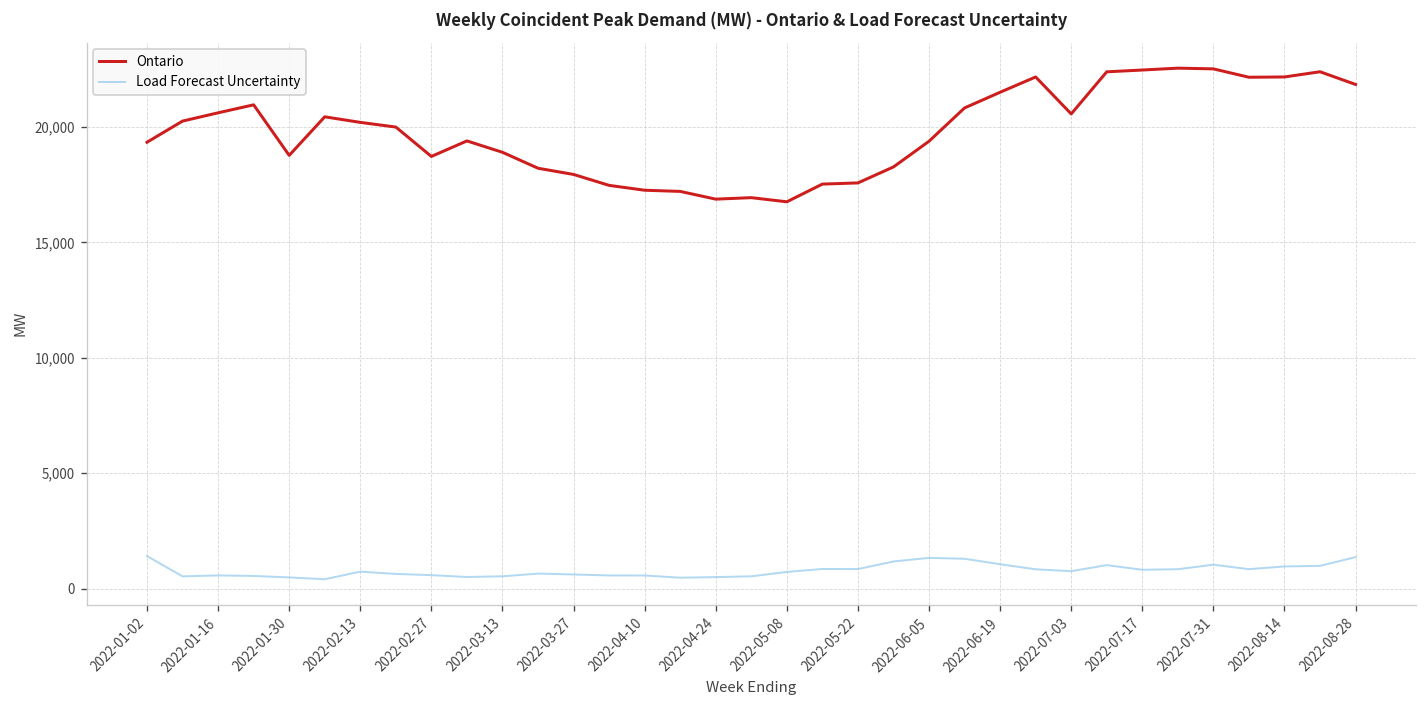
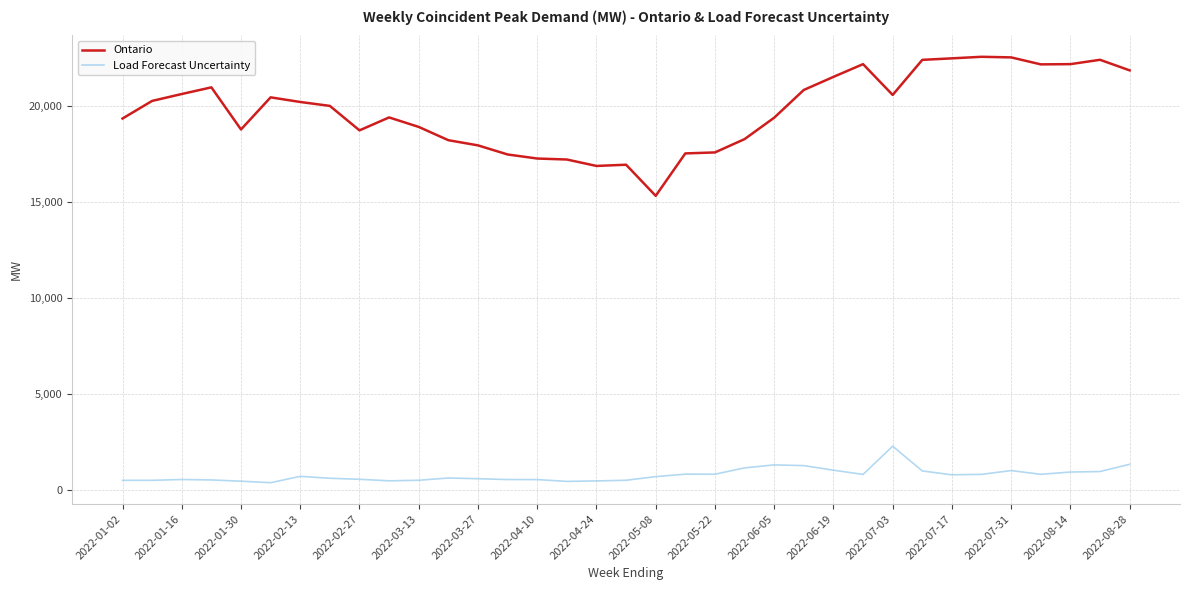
  {
    "Ontario": {
      "2022-01-02": "19,300",
      "2022-01-16": "20,600",
      "2022-01-30": "18,800",
      "2022-02-13": "20,200",
      "2022-02-27": "18,700",
      "2022-03-13": "18,900",
      "2022-03-27": "17,900",
      "2022-04-10": "17,300",
      "2022-04-24": "16,900",
-     "2022-05-08": "16,800",
+     "2022-05-08": "15,300",
      "2022-05-22": "17,600",
      "2022-06-05": "19,400",
      "2022-06-19": "21,500",
      "2022-07-03": "20,600",
      "2022-07-17": "22,500",
      "2022-07-31": "22,500",
      "2022-08-14": "22,200",
      "2022-08-28": "21,800"
    },
    "Load Forecast Uncertainty": {
-     "2022-01-02": "1,400",
+     "2022-01-02": "500",
      "2022-01-16": "600",
      "2022-01-30": "500",
      "2022-02-13": "700",
      "2022-02-27": "600",
      "2022-03-13": "500",
      "2022-03-27": "600",
      "2022-04-10": "600",
      "2022-04-24": "500",
      "2022-05-08": "700",
      "2022-05-22": "800",
      "2022-06-05": "1,300",
      "2022-06-19": "1,100",
-     "2022-07-03": "800",
+     "2022-07-03": "2,300",
      "2022-07-17": "800",
      "2022-07-31": "1,000",
      "2022-08-14": "1,000",
      "2022-08-28": "1,400"
    }
  }
